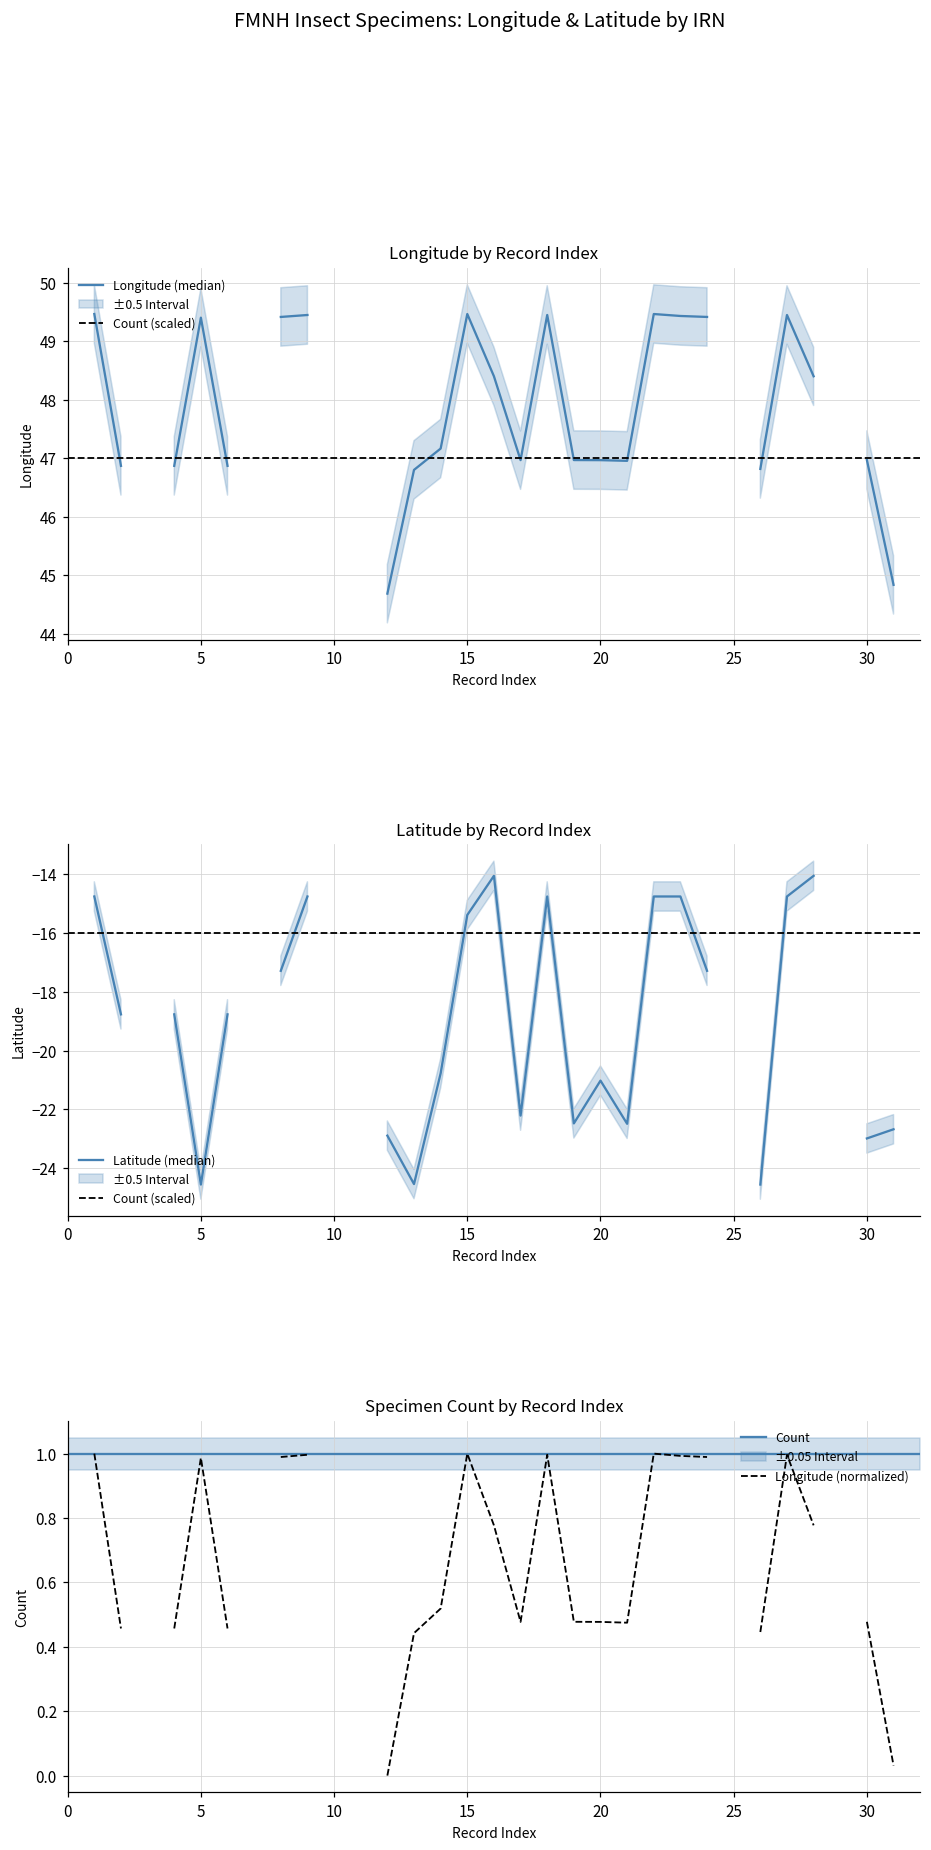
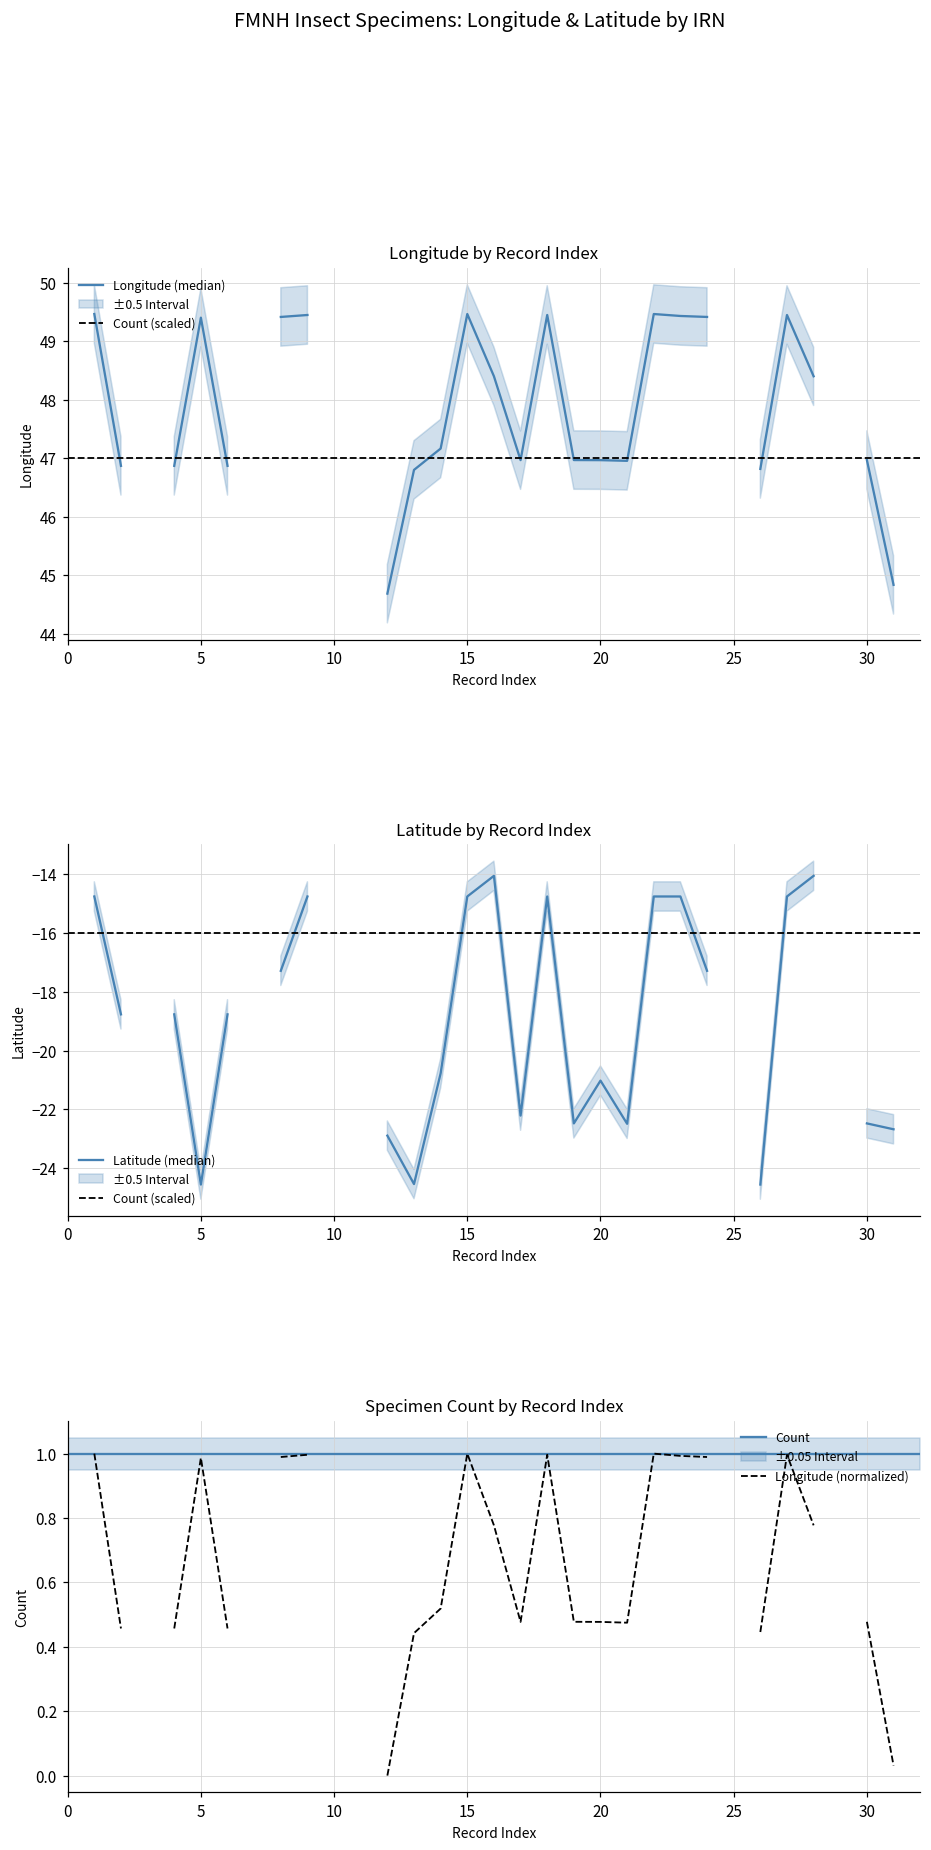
  {
    "Longitude by Record Index": {
      "Longitude (median)": {
        "5": 49.4,
        "15": 49.5
      },
      "Count (scaled)": {
        "0": 47.0,
        "5": 47.0,
        "10": 47.0,
        "15": 47.0,
        "25": 47.0
      }
    },
    "Latitude by Record Index": {
      "Latitude (median)": {
        "5": -24.6,
-       "15": -15.4,
+       "15": -14.8,
        "20": -21.0,
-       "30": -23.0
+       "30": -22.5
      },
      "Count (scaled)": {
        "0": -16.0,
        "5": -16.0,
        "10": -16.0,
        "15": -16.0,
        "20": -16.0,
        "25": -16.0,
        "30": -16.0
      }
    },
    "Specimen Count by Record Index": {
      "Longitude (normalized)": {
        "5": 0.99,
        "20": 0.48,
        "30": 0.48
      }
    }
  }
